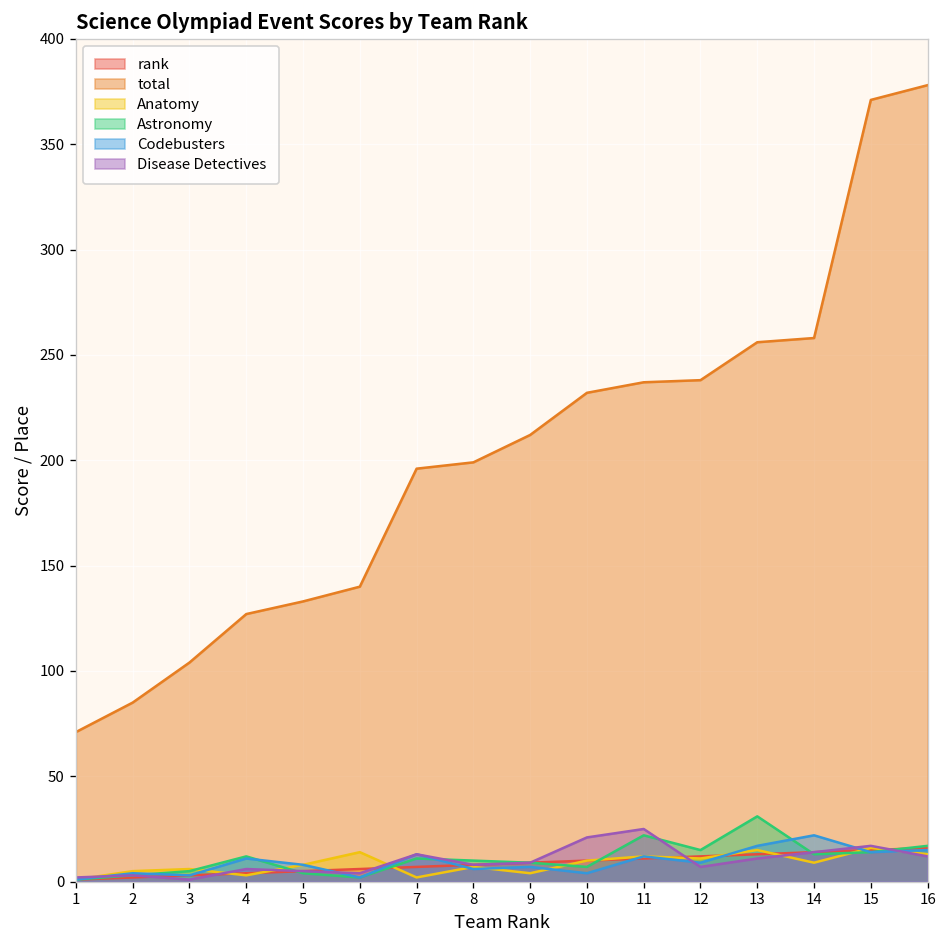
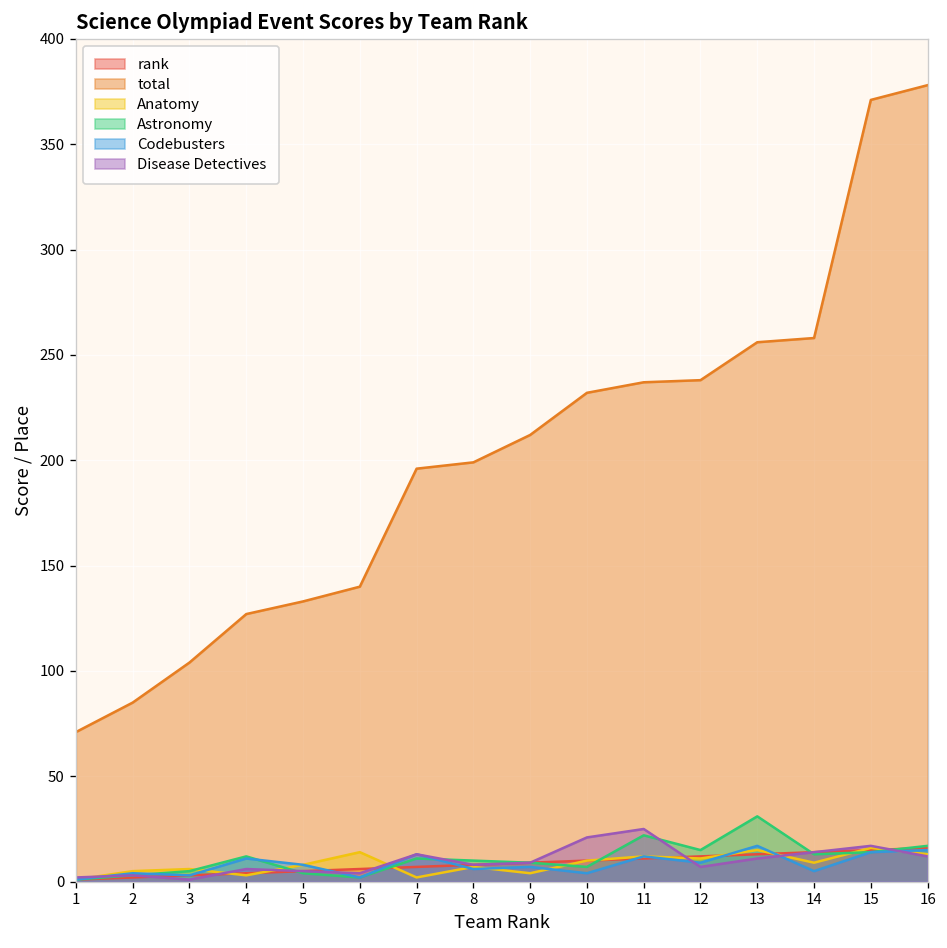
  {
    "Astronomy": {
      "7": 11,
      "8": 10,
      "10": 7,
      "11": 22,
      "12": 15,
      "13": 31
    },
    "Codebusters": {
      "9": 7,
      "10": 4,
      "12": 9,
      "13": 17,
-     "14": 22
+     "14": 5
    },
    "Disease Detectives": {
      "3": 1,
      "4": 6,
      "6": 4,
      "10": 21,
      "11": 25,
      "12": 7,
      "13": 11
    }
  }
